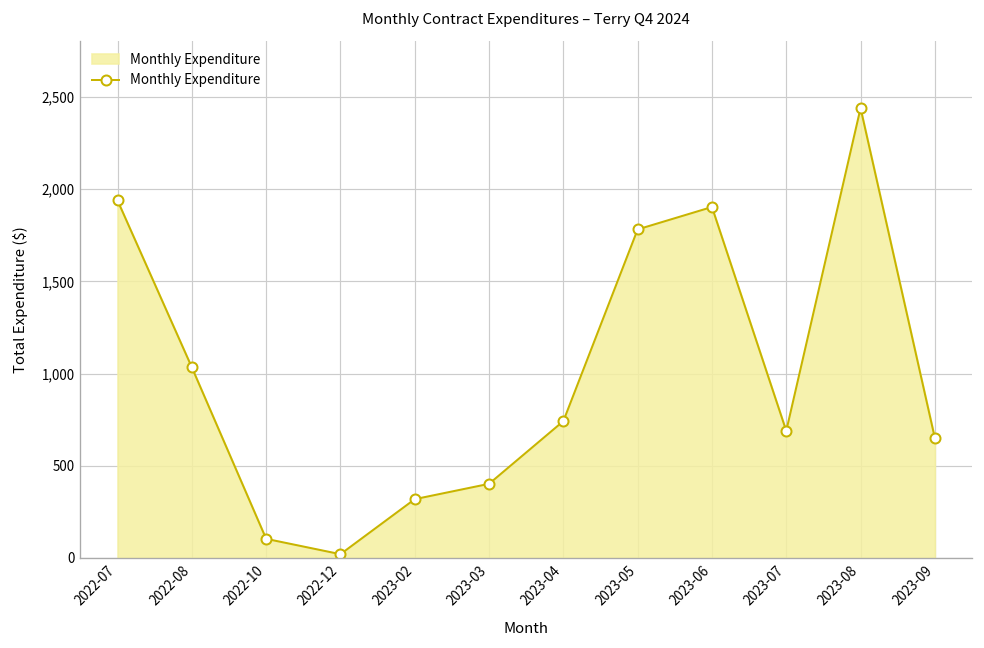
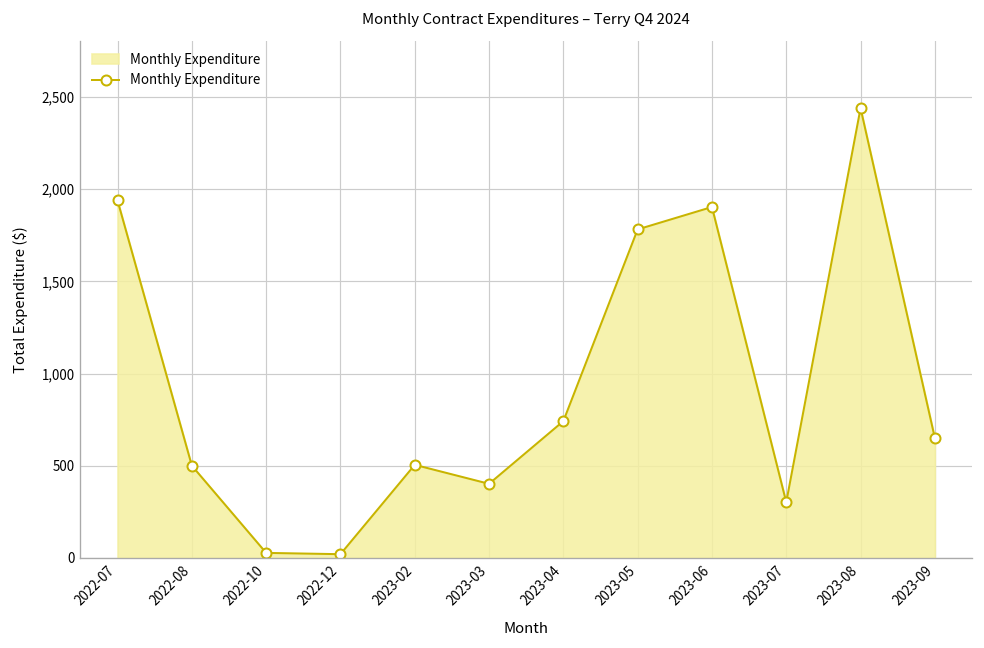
  {
    "2022-07": "1,940",
-   "2022-08": "1,030",
-   "2022-10": "100",
+   "2022-08": "500",
+   "2022-10": "30",
    "2022-12": "20",
-   "2023-02": "320",
+   "2023-02": "500",
    "2023-03": "400",
    "2023-04": "740",
    "2023-05": "1,780",
    "2023-06": "1,900",
-   "2023-07": "690",
+   "2023-07": "300",
    "2023-08": "2,440",
    "2023-09": "650"
  }
